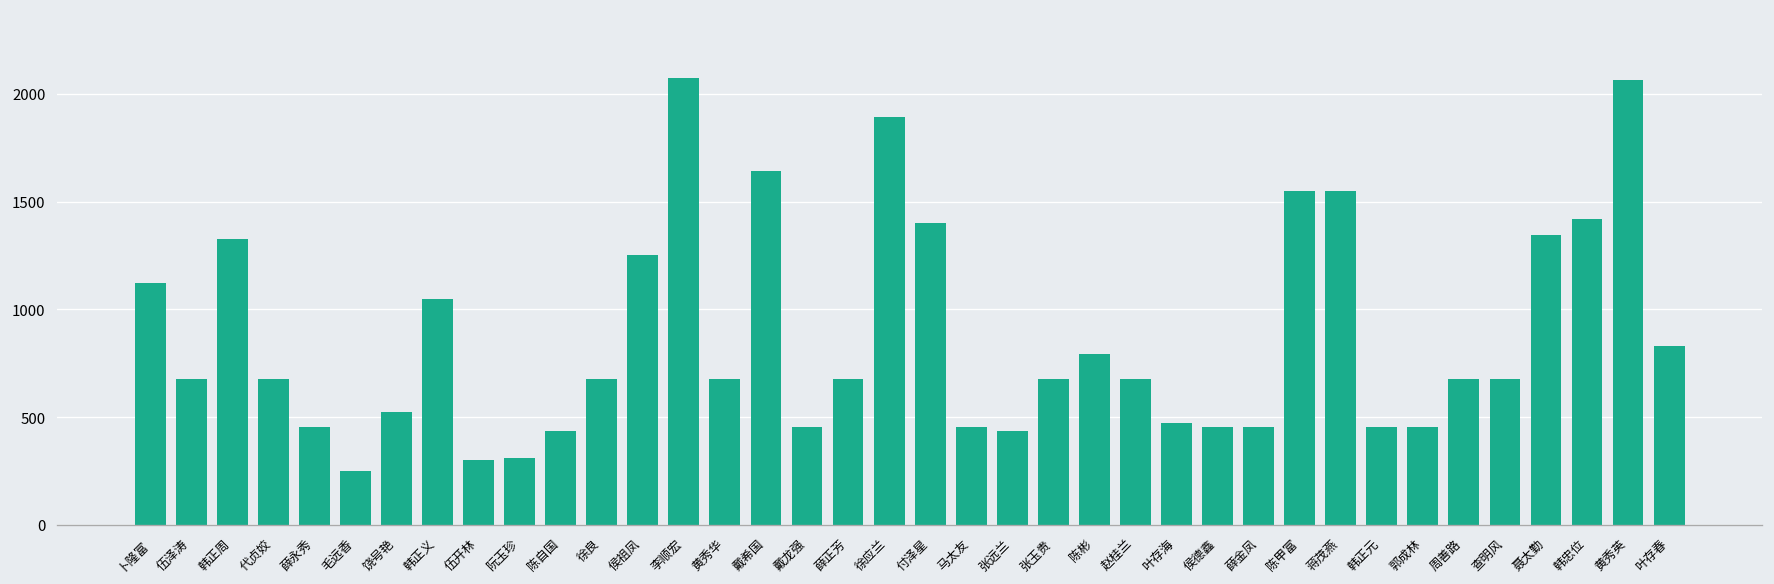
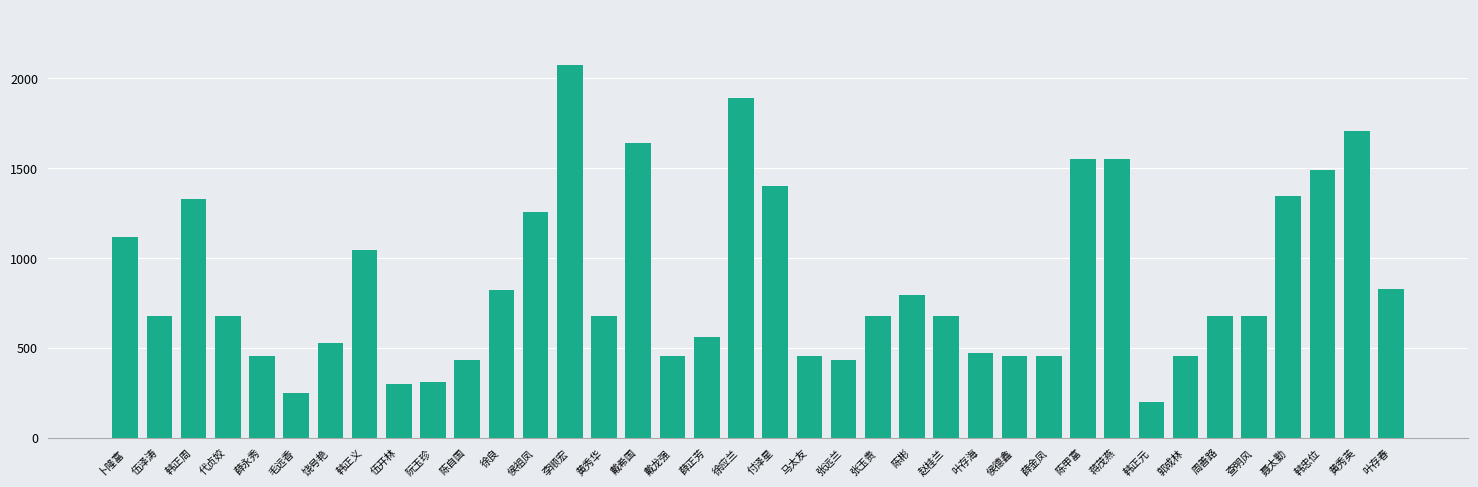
  {
    "卜隆富": 1120,
    "伍泽涛": 680,
    "韩正周": 1330,
    "代贞姣": 680,
    "薛永秀": 450,
    "毛远香": 250,
    "饶号艳": 530,
    "韩正义": 1050,
    "伍开林": 300,
    "阮玉珍": 310,
    "陈自国": 440,
-   "徐良": 680,
+   "徐良": 820,
    "侯祖凤": 1250,
    "李顺宏": 2070,
    "黄秀华": 680,
    "戴希国": 1640,
    "戴龙强": 450,
-   "薛正芳": 680,
+   "薛正芳": 560,
    "徐应兰": 1890,
    "付泽星": 1400,
    "马太友": 450,
    "张远兰": 440,
    "张玉贵": 680,
    "陈彬": 790,
    "赵桂兰": 680,
    "叶存海": 470,
    "侯德鑫": 450,
    "薛金凤": 450,
    "陈甲富": 1550,
    "蒋茂燕": 1550,
-   "韩正元": 450,
+   "韩正元": 200,
    "郭成林": 450,
    "周善路": 680,
    "查明风": 680,
    "聂太勤": 1340,
-   "韩忠位": 1420,
-   "黄秀英": 2070,
+   "韩忠位": 1490,
+   "黄秀英": 1710,
    "叶存春": 830
  }
